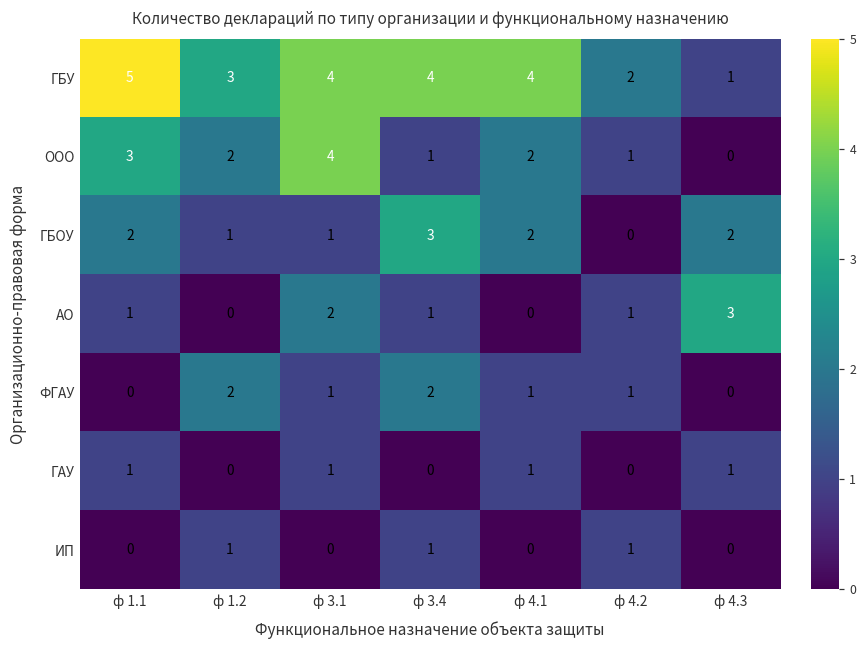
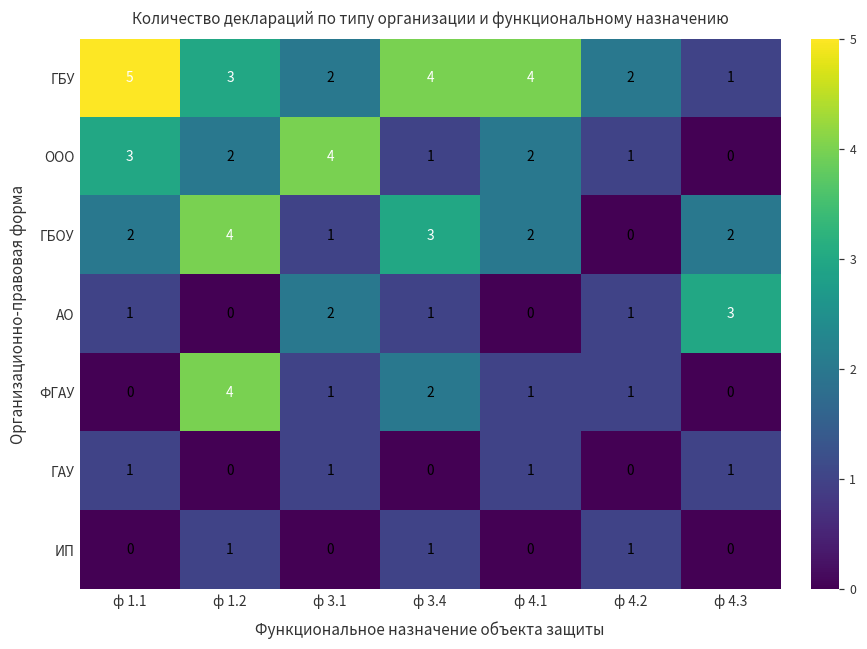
  {
    "ГБУ": {
      "ф 1.1": 5,
      "ф 1.2": 3,
-     "ф 3.1": 4,
+     "ф 3.1": 2,
      "ф 3.4": 4,
      "ф 4.1": 4,
      "ф 4.2": 2,
      "ф 4.3": 1
    },
    "ООО": {
      "ф 1.1": 3,
      "ф 1.2": 2,
      "ф 3.1": 4,
      "ф 3.4": 1,
      "ф 4.1": 2,
      "ф 4.2": 1,
      "ф 4.3": 0
    },
    "ГБОУ": {
      "ф 1.1": 2,
-     "ф 1.2": 1,
+     "ф 1.2": 4,
      "ф 3.1": 1,
      "ф 3.4": 3,
      "ф 4.1": 2,
      "ф 4.2": 0,
      "ф 4.3": 2
    },
    "АО": {
      "ф 1.1": 1,
      "ф 1.2": 0,
      "ф 3.1": 2,
      "ф 3.4": 1,
      "ф 4.1": 0,
      "ф 4.2": 1,
      "ф 4.3": 3
    },
    "ФГАУ": {
      "ф 1.1": 0,
-     "ф 1.2": 2,
+     "ф 1.2": 4,
      "ф 3.1": 1,
      "ф 3.4": 2,
      "ф 4.1": 1,
      "ф 4.2": 1,
      "ф 4.3": 0
    },
    "ГАУ": {
      "ф 1.1": 1,
      "ф 1.2": 0,
      "ф 3.1": 1,
      "ф 3.4": 0,
      "ф 4.1": 1,
      "ф 4.2": 0,
      "ф 4.3": 1
    },
    "ИП": {
      "ф 1.1": 0,
      "ф 1.2": 1,
      "ф 3.1": 0,
      "ф 3.4": 1,
      "ф 4.1": 0,
      "ф 4.2": 1,
      "ф 4.3": 0
    }
  }
